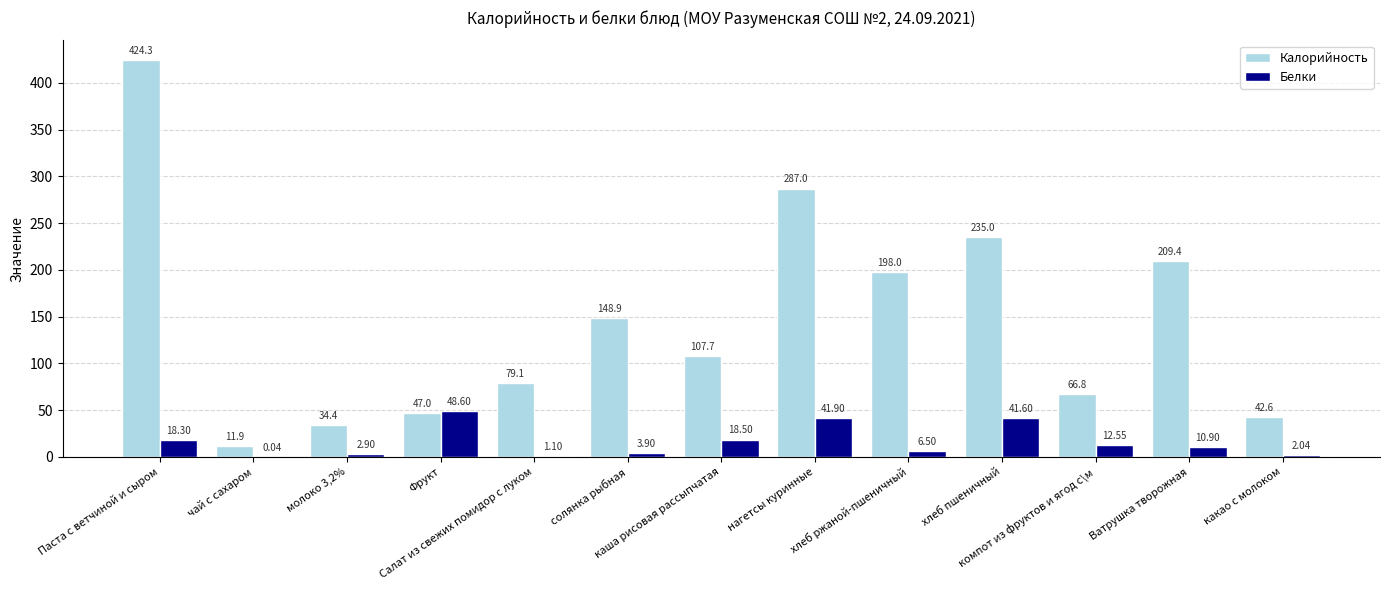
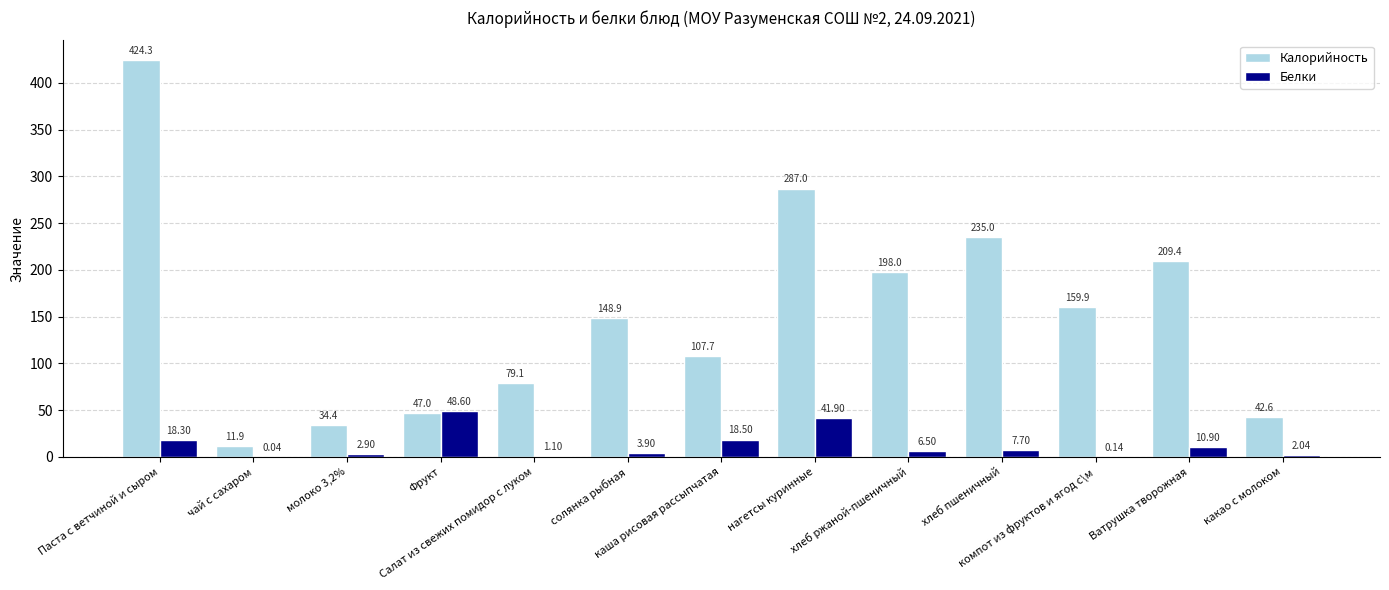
  {
    "Калорийность": {
      "Паста с ветчиной и сыром": 424.3,
      "чай с сахаром": 11.9,
      "молоко 3,2%": 34.4,
      "Фрукт": 47.0,
      "Салат из свежих помидор с луком": 79.1,
      "солянка рыбная": 148.9,
      "каша рисовая рассыпчатая": 107.7,
      "нагетсы куринные": 287.0,
      "хлеб ржаной-пшеничный": 198.0,
      "хлеб пшеничный": 235.0,
-     "компот из фруктов и ягод с\\м": 66.8,
+     "компот из фруктов и ягод с\\м": 159.9,
      "Ватрушка творожная": 209.4,
      "какао с молоком": 42.6
    },
    "Белки": {
      "Паста с ветчиной и сыром": 18.30,
      "чай с сахаром": 0.04,
      "молоко 3,2%": 2.90,
      "Фрукт": 48.60,
      "Салат из свежих помидор с луком": 1.10,
      "солянка рыбная": 3.90,
      "каша рисовая рассыпчатая": 18.50,
      "нагетсы куринные": 41.90,
      "хлеб ржаной-пшеничный": 6.50,
-     "хлеб пшеничный": 41.60,
-     "компот из фруктов и ягод с\\м": 12.55,
+     "хлеб пшеничный": 7.70,
+     "компот из фруктов и ягод с\\м": 0.14,
      "Ватрушка творожная": 10.90,
      "какао с молоком": 2.04
    }
  }
